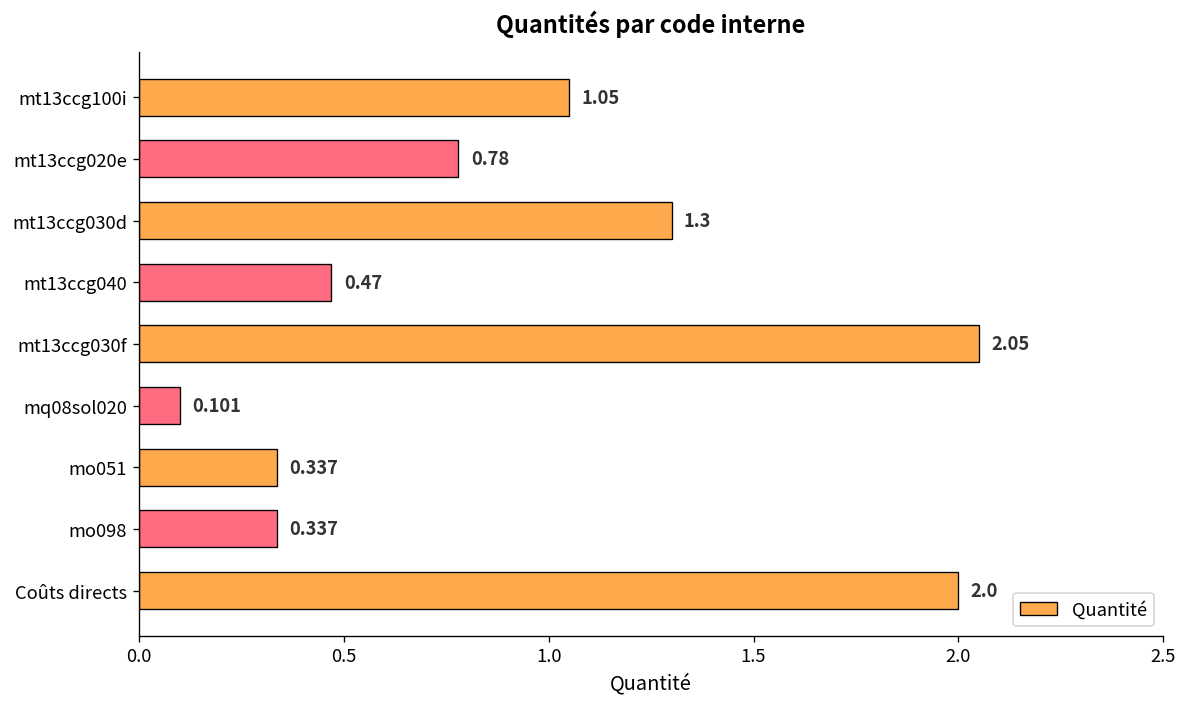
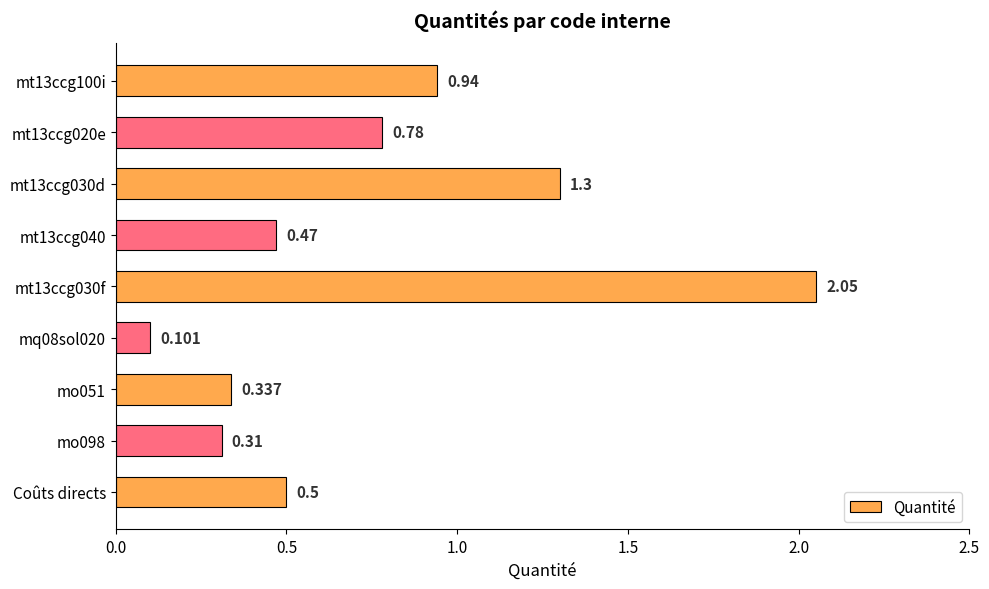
  {
-   "mt13ccg100i": 1.05,
+   "mt13ccg100i": 0.94,
    "mt13ccg020e": 0.78,
    "mt13ccg030d": 1.3,
    "mt13ccg040": 0.47,
    "mt13ccg030f": 2.05,
    "mq08sol020": 0.101,
    "mo051": 0.337,
-   "mo098": 0.337,
-   "Coûts directs": 2.0
+   "mo098": 0.31,
+   "Coûts directs": 0.5
  }
